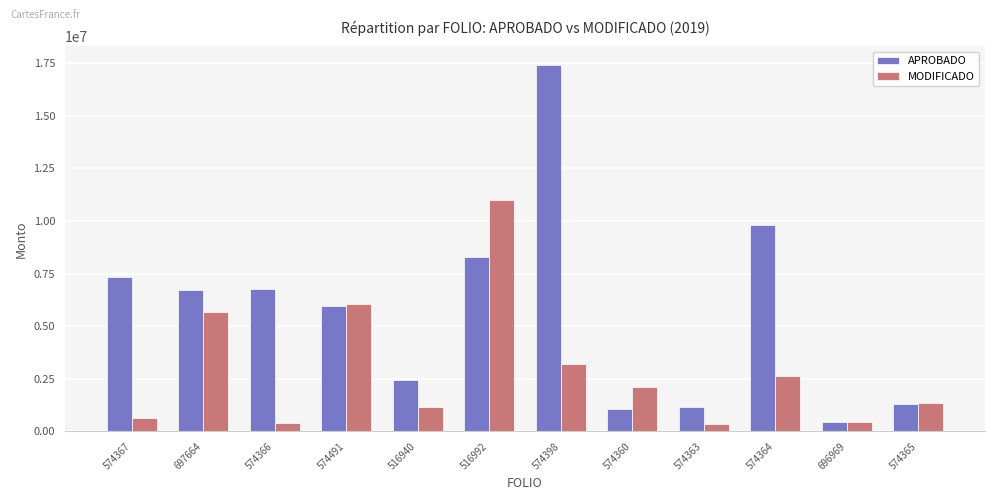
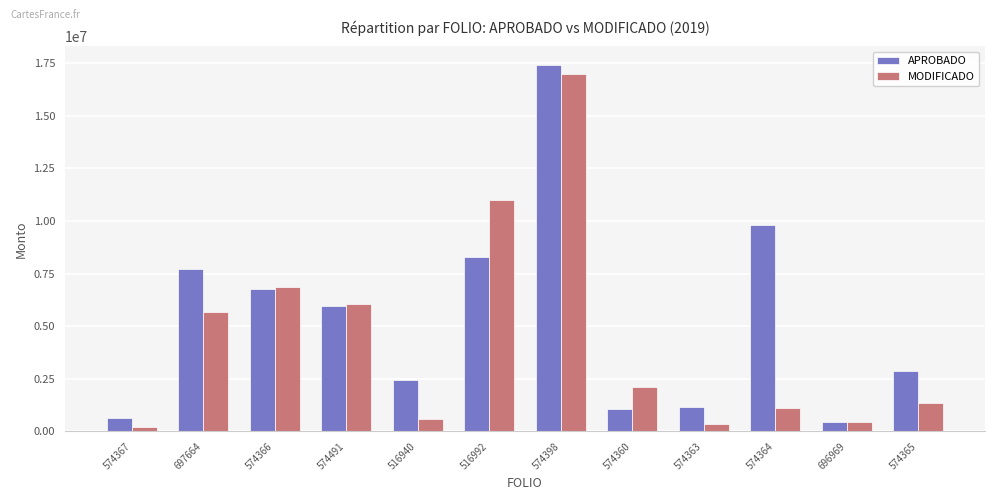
  {
    "APROBADO": {
-     "574367": 7300000,
-     "697664": 6700000,
+     "574367": 700000,
+     "697664": 7700000,
      "574366": 6800000,
      "574491": 6000000,
      "516940": 2500000,
      "516992": 8300000,
      "574398": 17400000,
      "574360": 1100000,
      "574363": 1200000,
      "574364": 9800000,
      "696969": 500000,
-     "574365": 1300000
+     "574365": 2900000
    },
    "MODIFICADO": {
-     "574367": 600000,
+     "574367": 200000,
      "697664": 5700000,
-     "574366": 400000,
+     "574366": 6900000,
      "574491": 6100000,
-     "516940": 1200000,
+     "516940": 600000,
      "516992": 11000000,
-     "574398": 3200000,
+     "574398": 17000000,
      "574360": 2100000,
      "574363": 400000,
-     "574364": 2700000,
+     "574364": 1100000,
      "696969": 400000,
      "574365": 1400000
    }
  }
